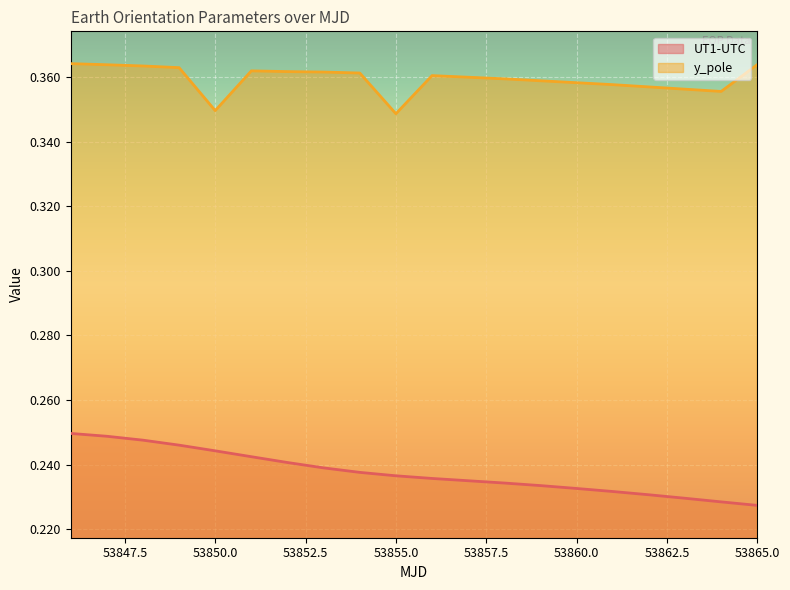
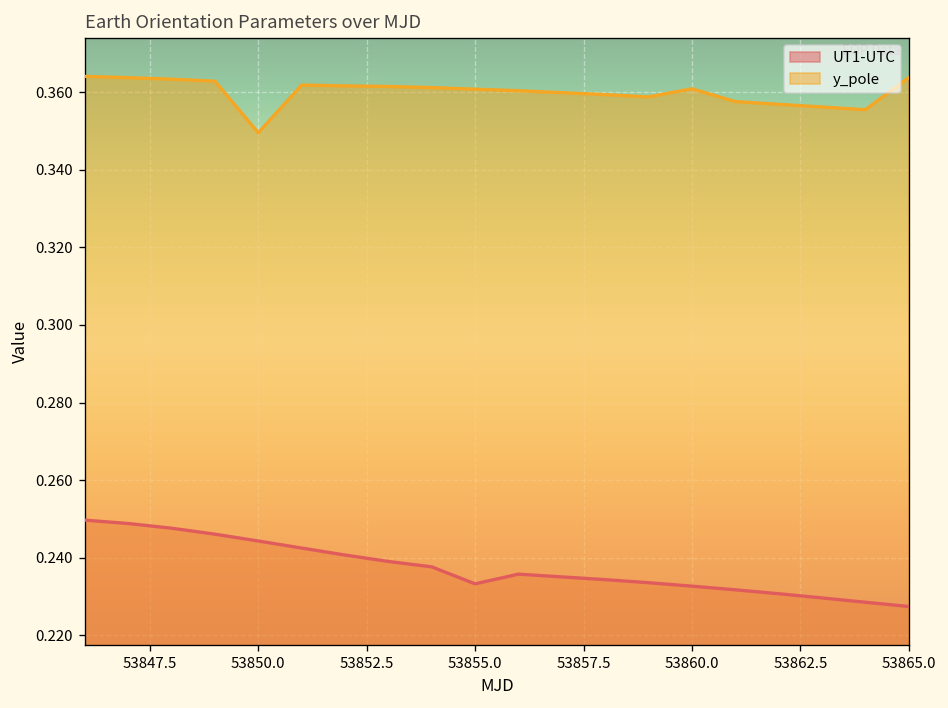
  {
    "UT1-UTC": {
      "53850.0": 0.244,
-     "53855.0": 0.237,
+     "53855.0": 0.233,
      "53860.0": 0.233,
      "53865.0": 0.227
    },
    "y_pole": {
      "53850.0": 0.350,
-     "53855.0": 0.349,
-     "53860.0": 0.358,
+     "53855.0": 0.361,
+     "53860.0": 0.361,
      "53865.0": 0.364
    }
  }
